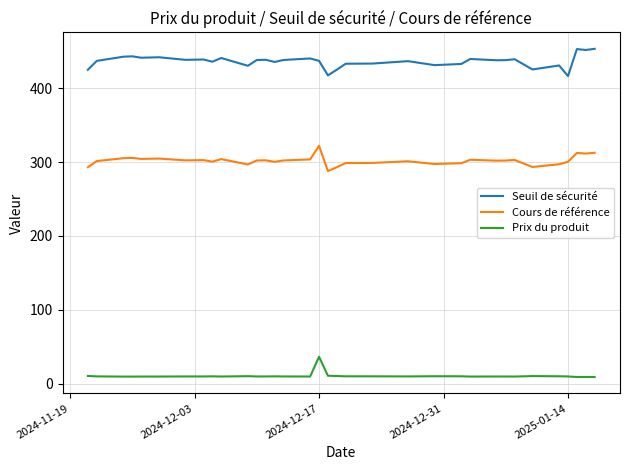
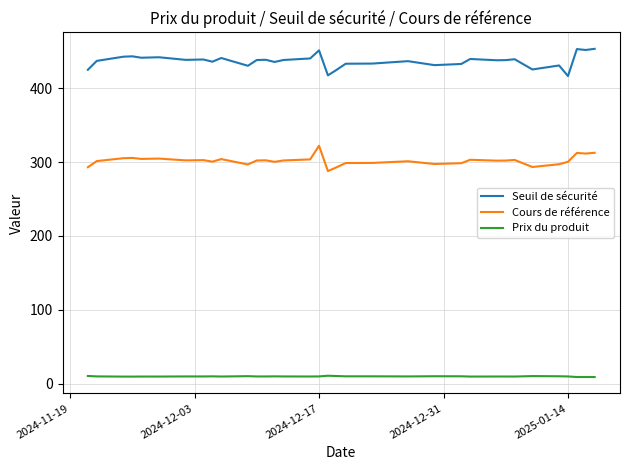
  {
    "Seuil de sécurité": {
-     "2024-12-17": 440,
+     "2024-12-17": 450,
      "2025-01-14": 420
    },
    "Cours de référence": {
      "2024-12-17": 320,
      "2025-01-14": 300
    },
    "Prix du produit": {
-     "2024-12-17": 40,
+     "2024-12-17": 10,
      "2025-01-14": 10
    }
  }
